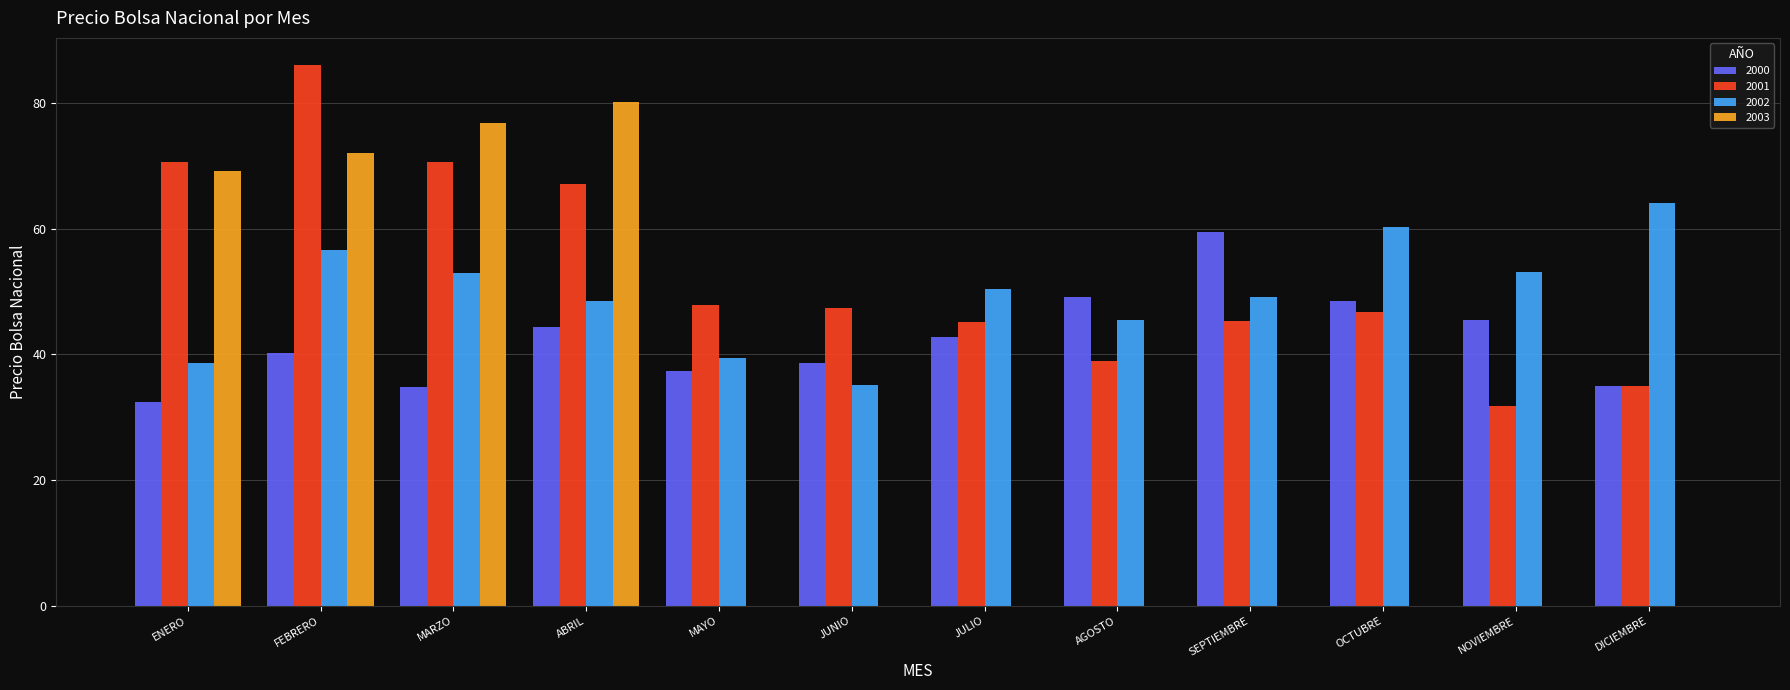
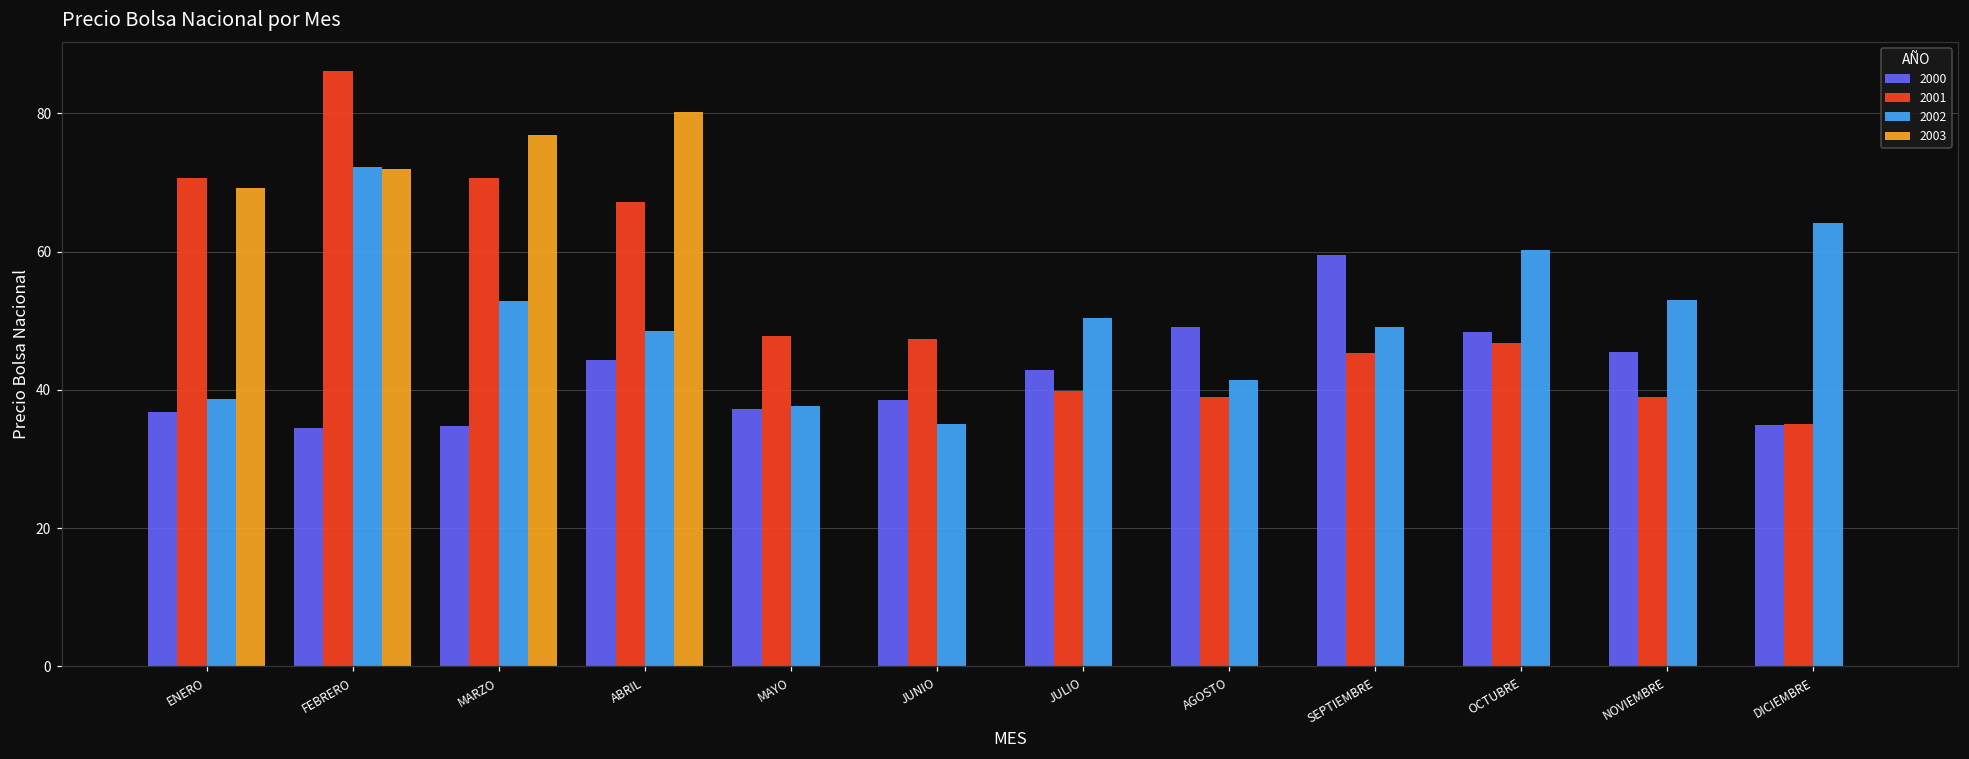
  {
    "2000": {
-     "ENERO": 32,
-     "FEBRERO": 40,
+     "ENERO": 37,
+     "FEBRERO": 35,
      "MARZO": 35,
      "ABRIL": 44,
      "MAYO": 37,
      "JUNIO": 39,
      "JULIO": 43,
      "AGOSTO": 49,
      "SEPTIEMBRE": 60,
      "OCTUBRE": 48,
      "NOVIEMBRE": 45,
      "DICIEMBRE": 35
    },
    "2001": {
      "ENERO": 71,
      "FEBRERO": 86,
      "MARZO": 71,
      "ABRIL": 67,
      "MAYO": 48,
      "JUNIO": 47,
-     "JULIO": 45,
+     "JULIO": 40,
      "AGOSTO": 39,
      "SEPTIEMBRE": 45,
      "OCTUBRE": 47,
-     "NOVIEMBRE": 32,
+     "NOVIEMBRE": 39,
      "DICIEMBRE": 35
    },
    "2002": {
      "ENERO": 39,
-     "FEBRERO": 57,
+     "FEBRERO": 72,
      "MARZO": 53,
      "ABRIL": 48,
-     "MAYO": 39,
+     "MAYO": 38,
      "JUNIO": 35,
      "JULIO": 50,
-     "AGOSTO": 45,
+     "AGOSTO": 41,
      "SEPTIEMBRE": 49,
      "OCTUBRE": 60,
      "NOVIEMBRE": 53,
      "DICIEMBRE": 64
    },
    "2003": {
      "ENERO": 69,
      "FEBRERO": 72,
      "MARZO": 77,
      "ABRIL": 80,
      "MAYO": 0,
      "JUNIO": 0,
      "JULIO": 0,
      "AGOSTO": 0,
      "SEPTIEMBRE": 0,
      "OCTUBRE": 0,
      "NOVIEMBRE": 0,
      "DICIEMBRE": 0
    }
  }
